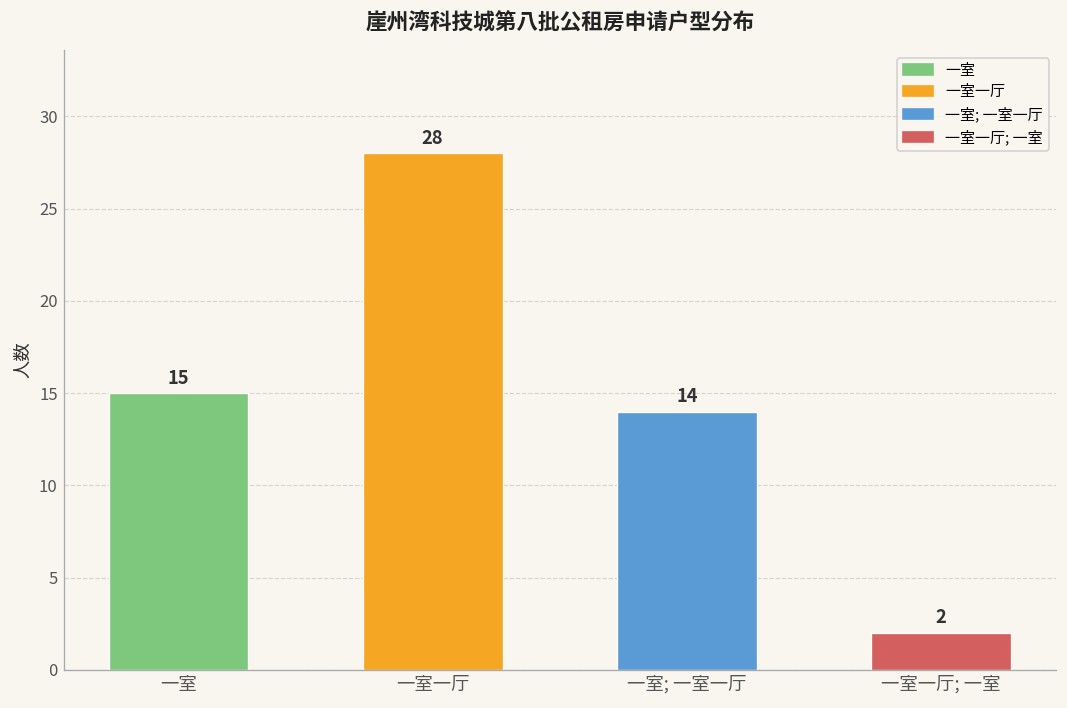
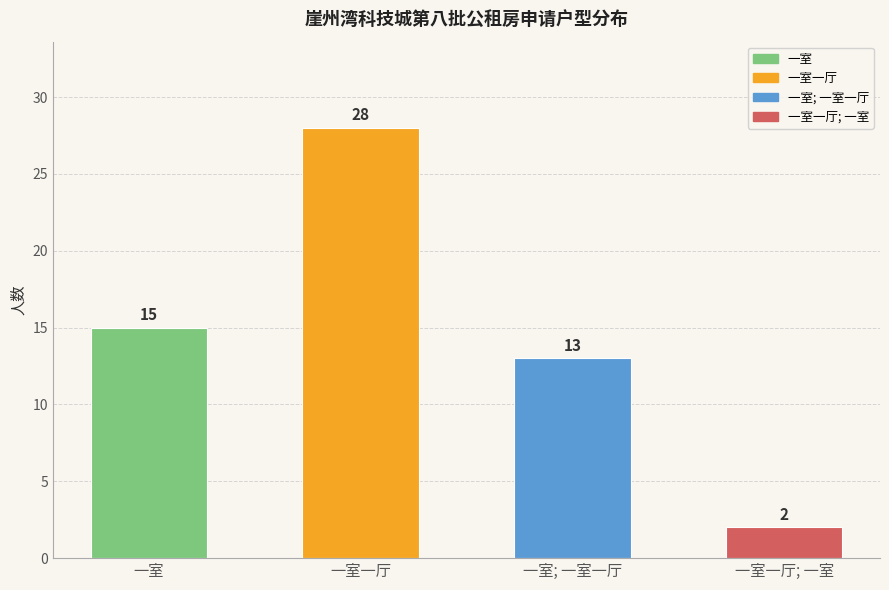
  {
    "一室": 15,
    "一室一厅": 28,
-   "一室; 一室一厅": 14,
+   "一室; 一室一厅": 13,
    "一室一厅; 一室": 2
  }
